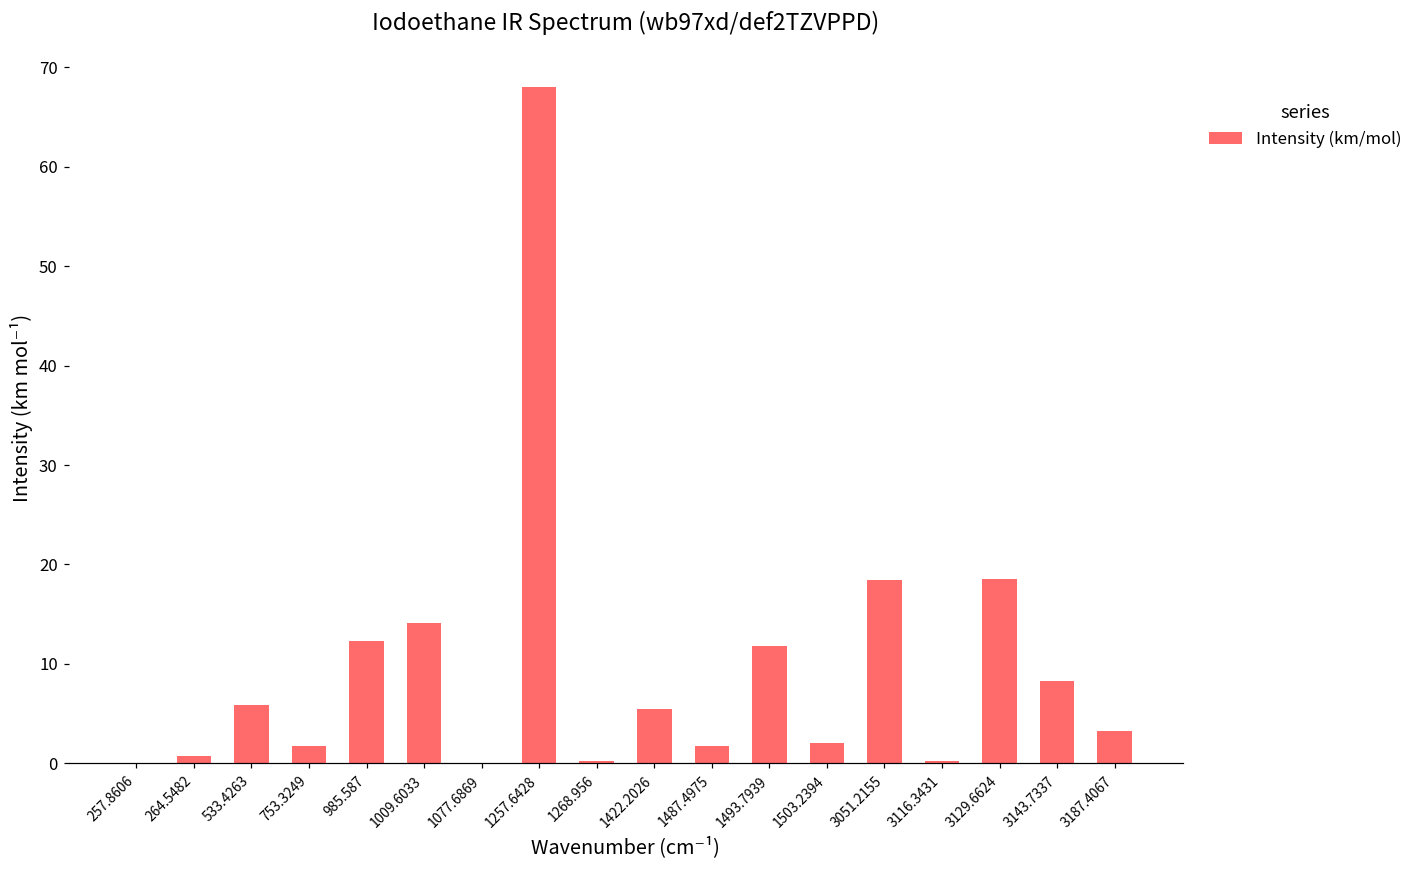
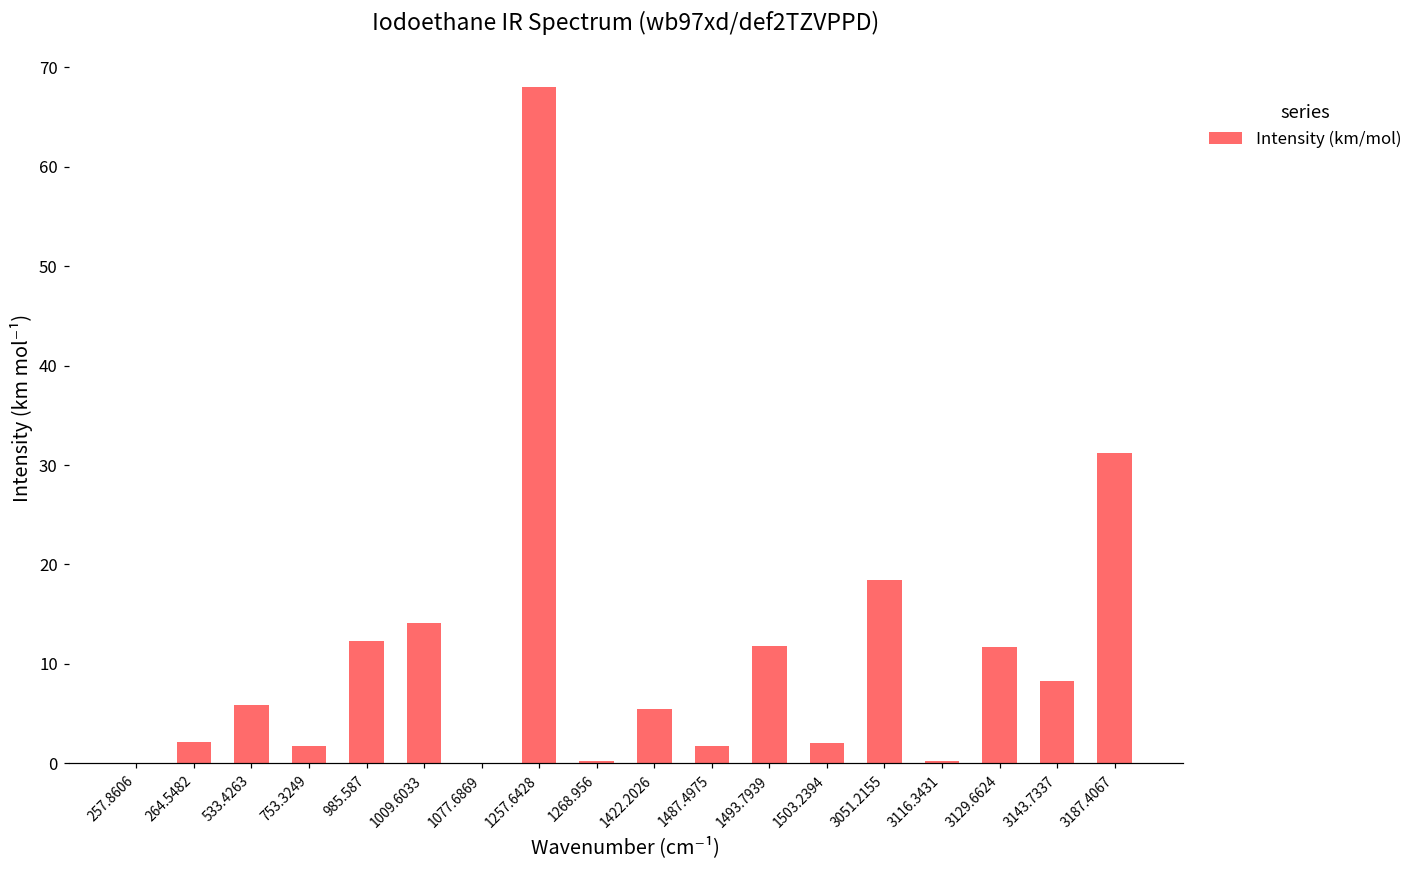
  {
-   "264.5482": 1,
+   "264.5482": 2,
    "533.4263": 6,
    "753.3249": 2,
    "985.587": 12,
    "1009.6033": 14,
    "1257.6428": 68,
    "1422.2026": 6,
    "1487.4975": 2,
    "1493.7939": 12,
    "1503.2394": 2,
    "3051.2155": 18,
-   "3129.6624": 19,
+   "3129.6624": 12,
    "3143.7337": 8,
-   "3187.4067": 3
+   "3187.4067": 31
  }
